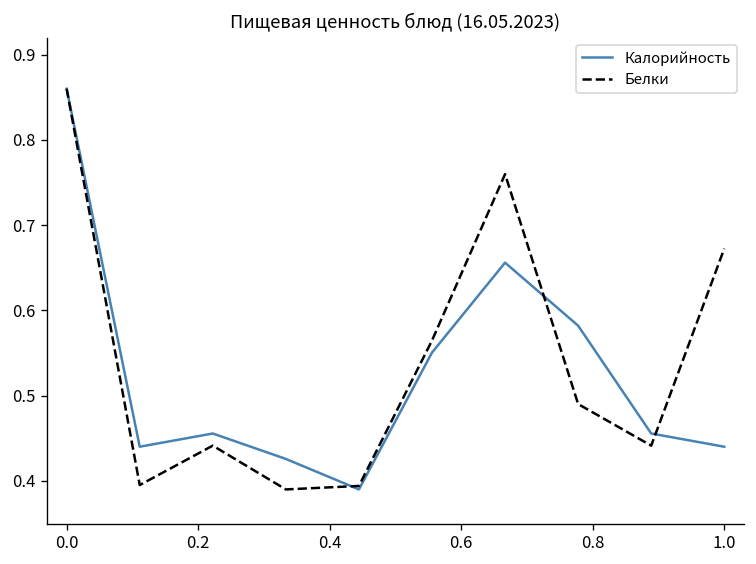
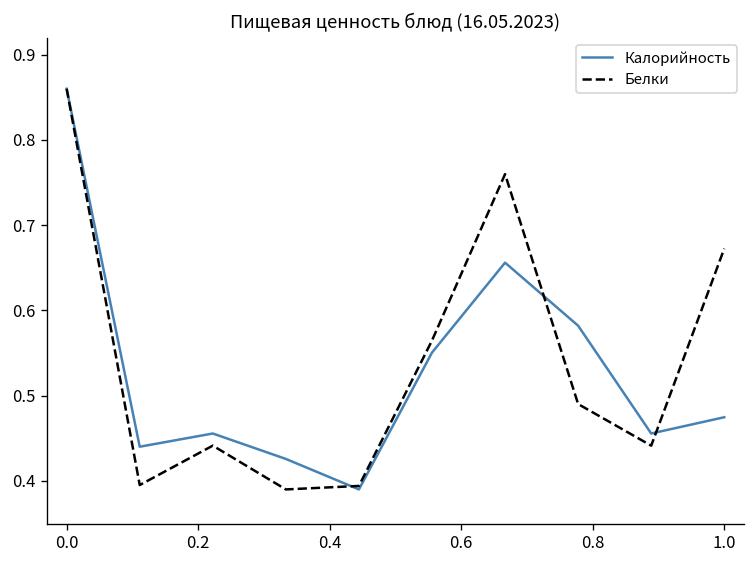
  {
    "Калорийность": {
-     "1.0": 0.44
+     "1.0": 0.47
    },
    "Белки": {
      "1.0": 0.67
    }
  }
